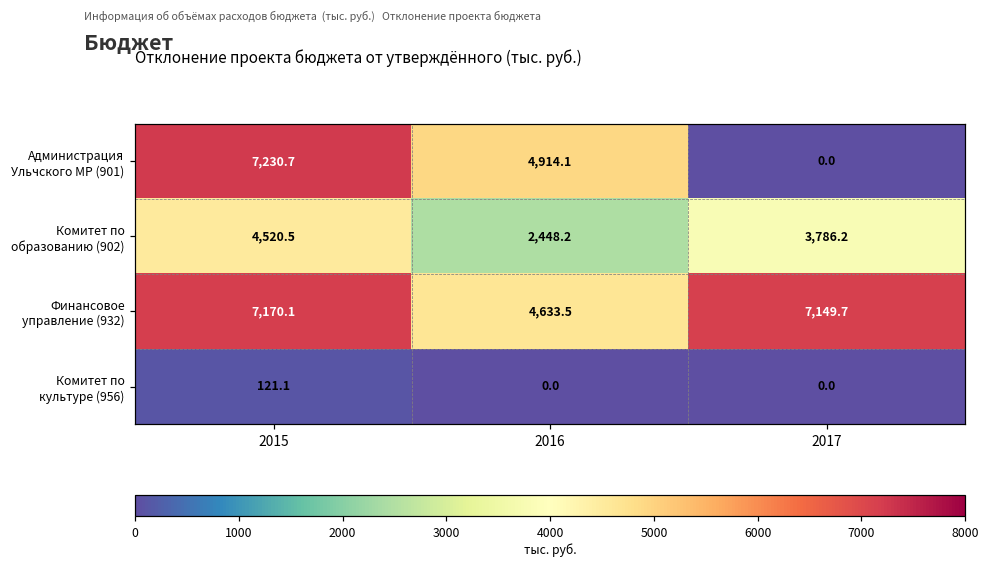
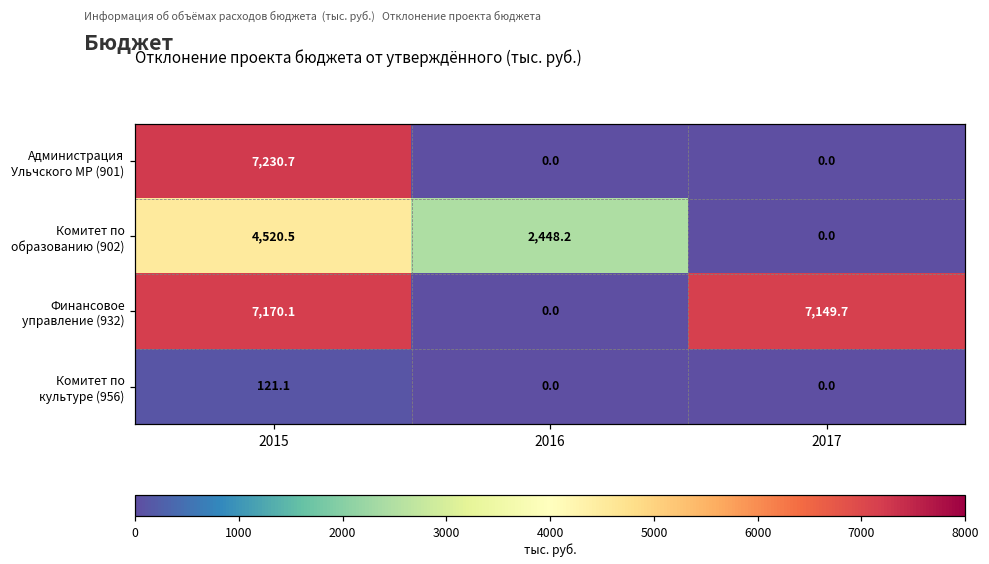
  {
    "Администрация Ульчского МР (901)": {
      "2015": "7,230.7",
-     "2016": "4,914.1",
+     "2016": "0.0",
      "2017": "0.0"
    },
    "Комитет по образованию (902)": {
      "2015": "4,520.5",
      "2016": "2,448.2",
-     "2017": "3,786.2"
+     "2017": "0.0"
    },
    "Финансовое управление (932)": {
      "2015": "7,170.1",
-     "2016": "4,633.5",
+     "2016": "0.0",
      "2017": "7,149.7"
    },
    "Комитет по культуре (956)": {
      "2015": "121.1",
      "2016": "0.0",
      "2017": "0.0"
    }
  }
